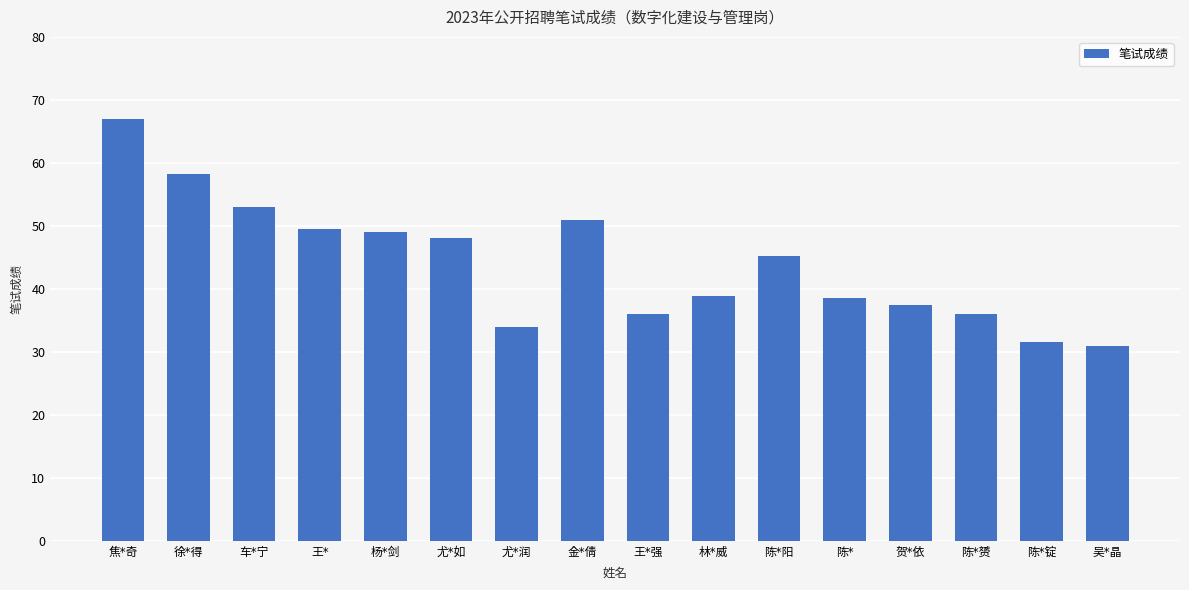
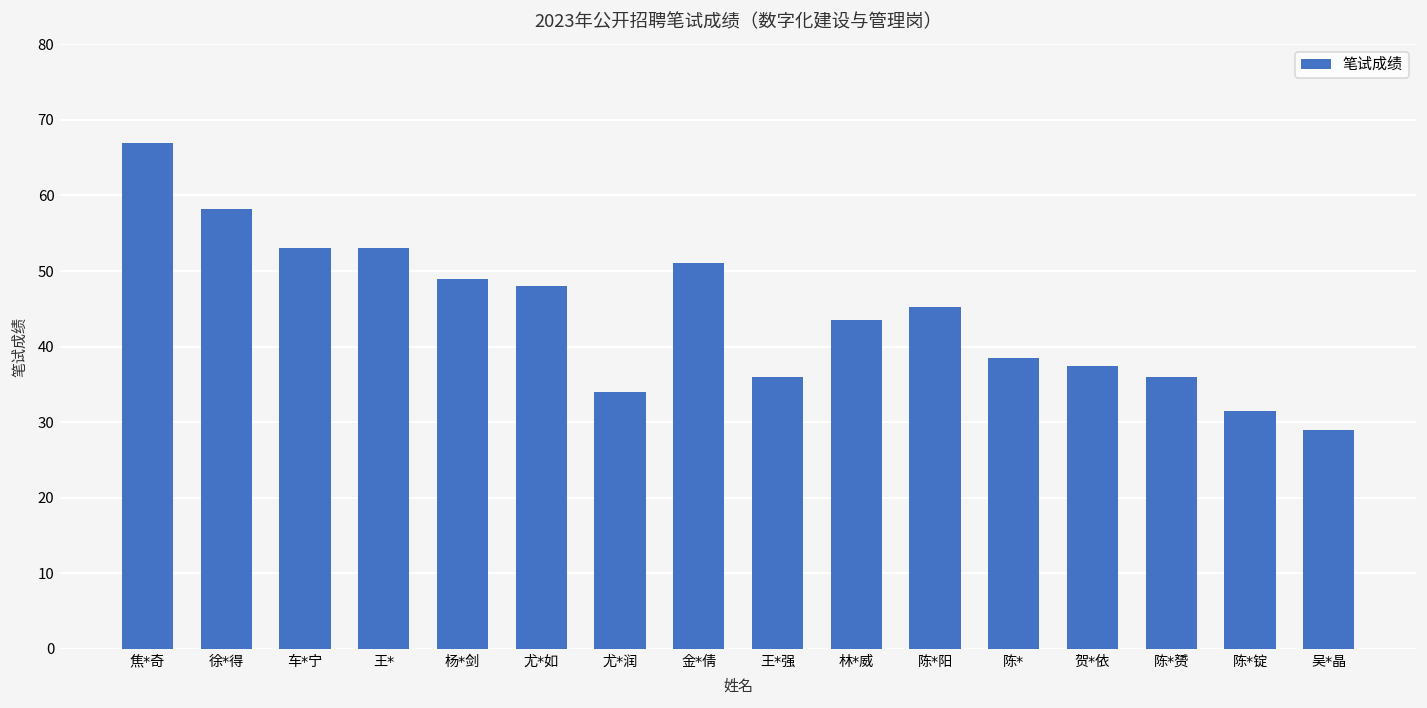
  {
    "焦*奇": 67,
    "徐*得": 58,
    "车*宁": 53,
-   "王*": 50,
+   "王*": 53,
    "杨*剑": 49,
    "尤*如": 48,
    "尤*润": 34,
    "金*倩": 51,
    "王*强": 36,
-   "林*威": 39,
+   "林*威": 44,
    "陈*阳": 45,
    "陈*": 39,
    "贺*依": 38,
    "陈*赟": 36,
    "陈*锭": 32,
-   "吴*晶": 31
+   "吴*晶": 29
  }
